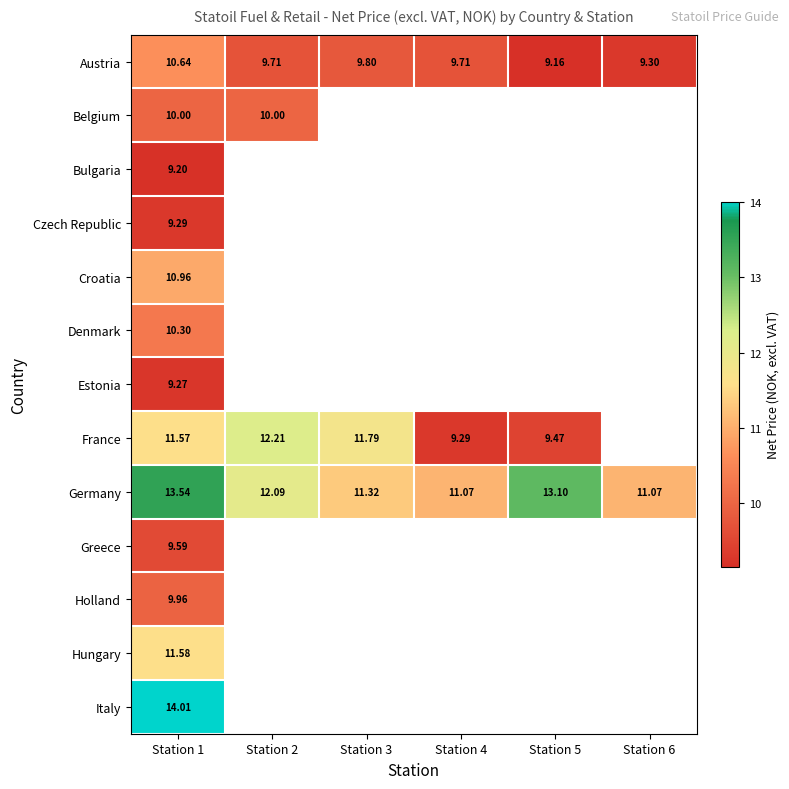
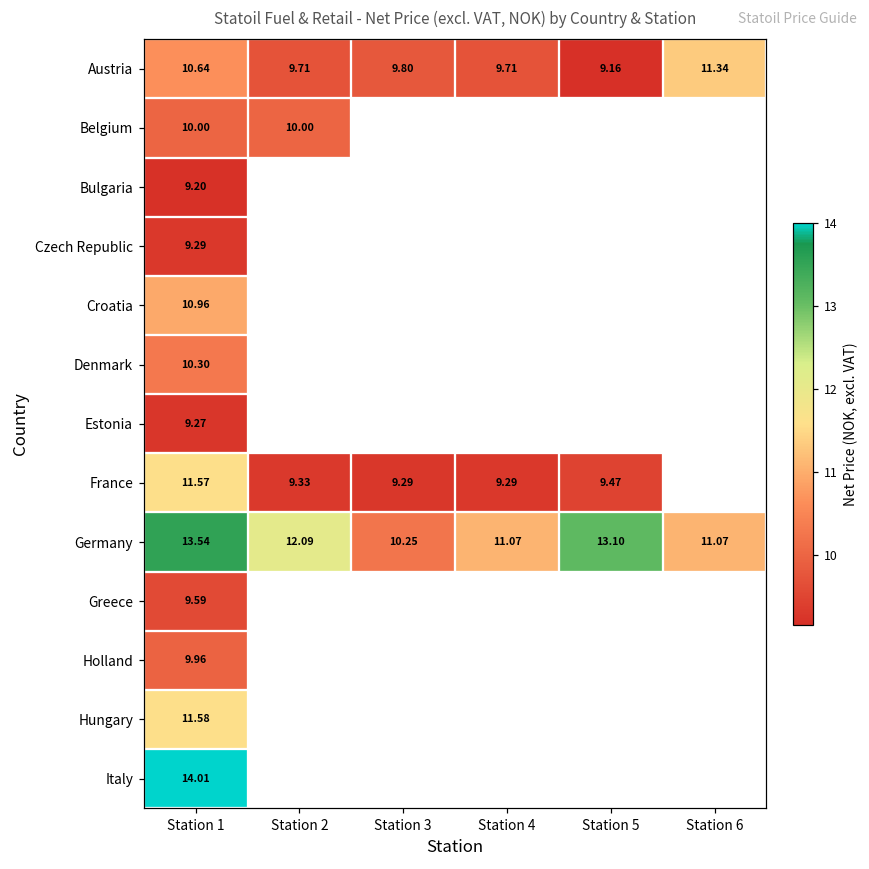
  {
    "Austria": {
      "Station 1": 10.64,
      "Station 2": 9.71,
      "Station 3": 9.80,
      "Station 4": 9.71,
      "Station 5": 9.16,
-     "Station 6": 9.30
+     "Station 6": 11.34
    },
    "Belgium": {
      "Station 1": 10.00,
      "Station 2": 10.00
    },
    "Bulgaria": {
      "Station 1": 9.20
    },
    "Czech Republic": {
      "Station 1": 9.29
    },
    "Croatia": {
      "Station 1": 10.96
    },
    "Denmark": {
      "Station 1": 10.30
    },
    "Estonia": {
      "Station 1": 9.27
    },
    "France": {
      "Station 1": 11.57,
-     "Station 2": 12.21,
-     "Station 3": 11.79,
+     "Station 2": 9.33,
+     "Station 3": 9.29,
      "Station 4": 9.29,
      "Station 5": 9.47
    },
    "Germany": {
      "Station 1": 13.54,
      "Station 2": 12.09,
-     "Station 3": 11.32,
+     "Station 3": 10.25,
      "Station 4": 11.07,
      "Station 5": 13.10,
      "Station 6": 11.07
    },
    "Greece": {
      "Station 1": 9.59
    },
    "Holland": {
      "Station 1": 9.96
    },
    "Hungary": {
      "Station 1": 11.58
    },
    "Italy": {
      "Station 1": 14.01
    }
  }
